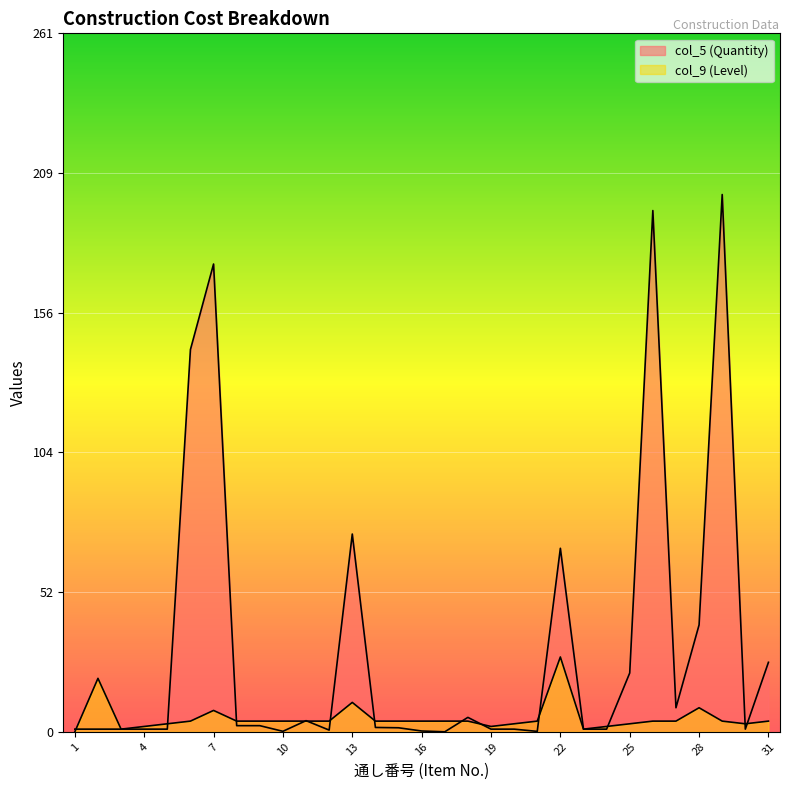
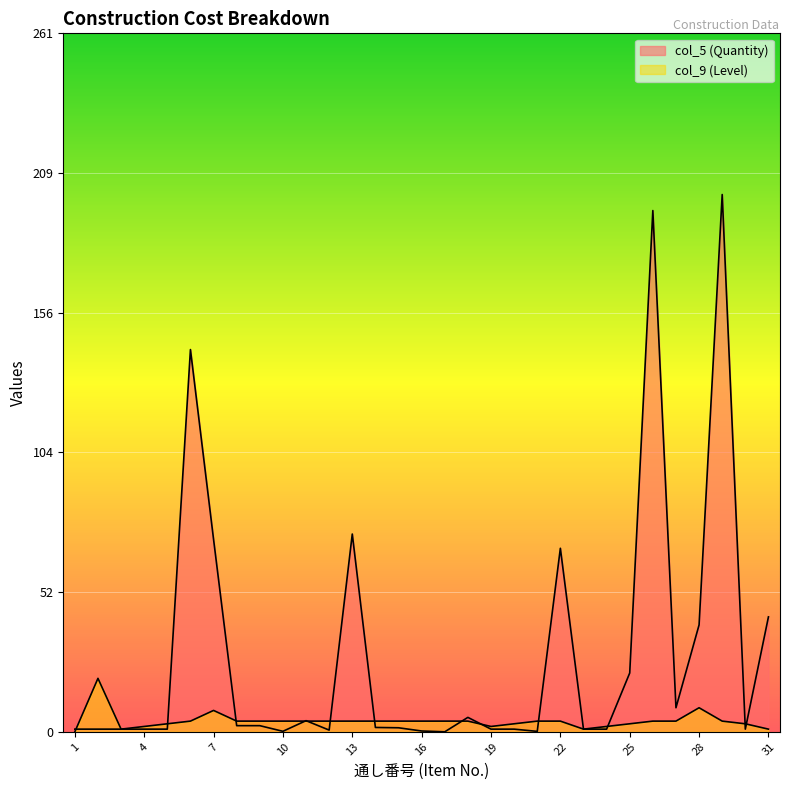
  {
    "col_5 (Quantity)": {
      "1": 1,
      "4": 1,
-     "7": 175,
+     "7": 72,
      "10": 0,
      "13": 74,
      "16": 0,
      "19": 1,
      "22": 69,
      "25": 22,
      "28": 40,
-     "31": 26
+     "31": 43
    },
    "col_9 (Level)": {
      "1": 0,
      "4": 2,
      "7": 8,
      "10": 4,
-     "13": 11,
+     "13": 4,
      "16": 4,
      "19": 2,
-     "22": 28,
+     "22": 4,
      "25": 3,
      "28": 9,
-     "31": 4
+     "31": 1
    }
  }
